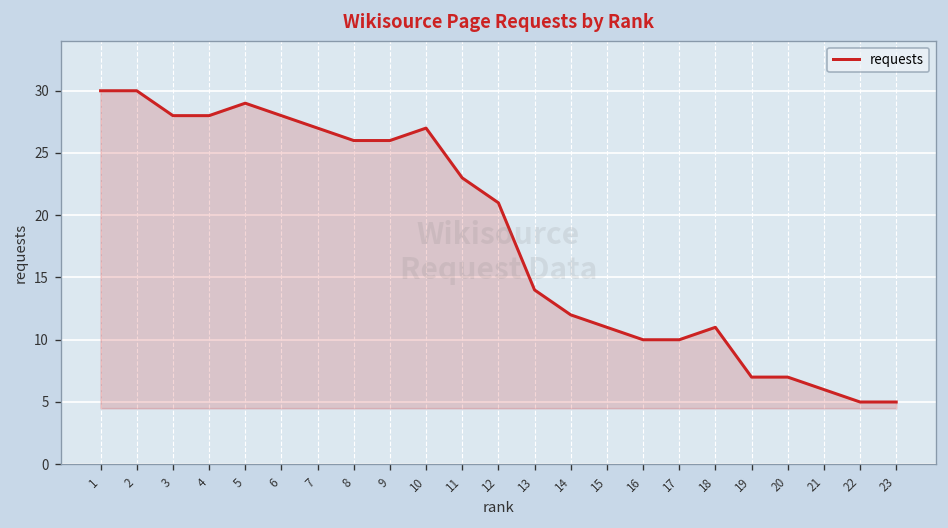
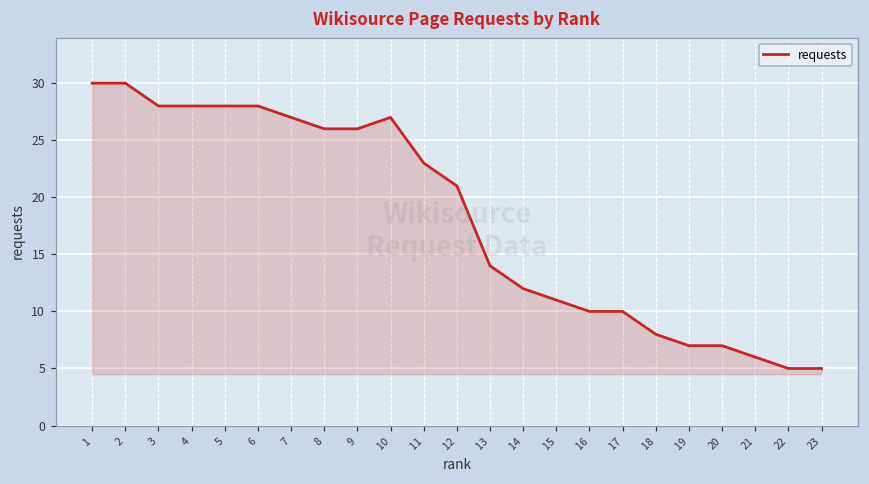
  {
    "1": 30,
    "2": 30,
    "3": 28,
    "4": 28,
-   "5": 29,
+   "5": 28,
    "6": 28,
    "7": 27,
    "8": 26,
    "9": 26,
    "10": 27,
    "11": 23,
    "12": 21,
    "13": 14,
    "14": 12,
    "15": 11,
    "16": 10,
    "17": 10,
-   "18": 11,
+   "18": 8,
    "19": 7,
    "20": 7,
    "21": 6,
    "22": 5,
    "23": 5
  }
